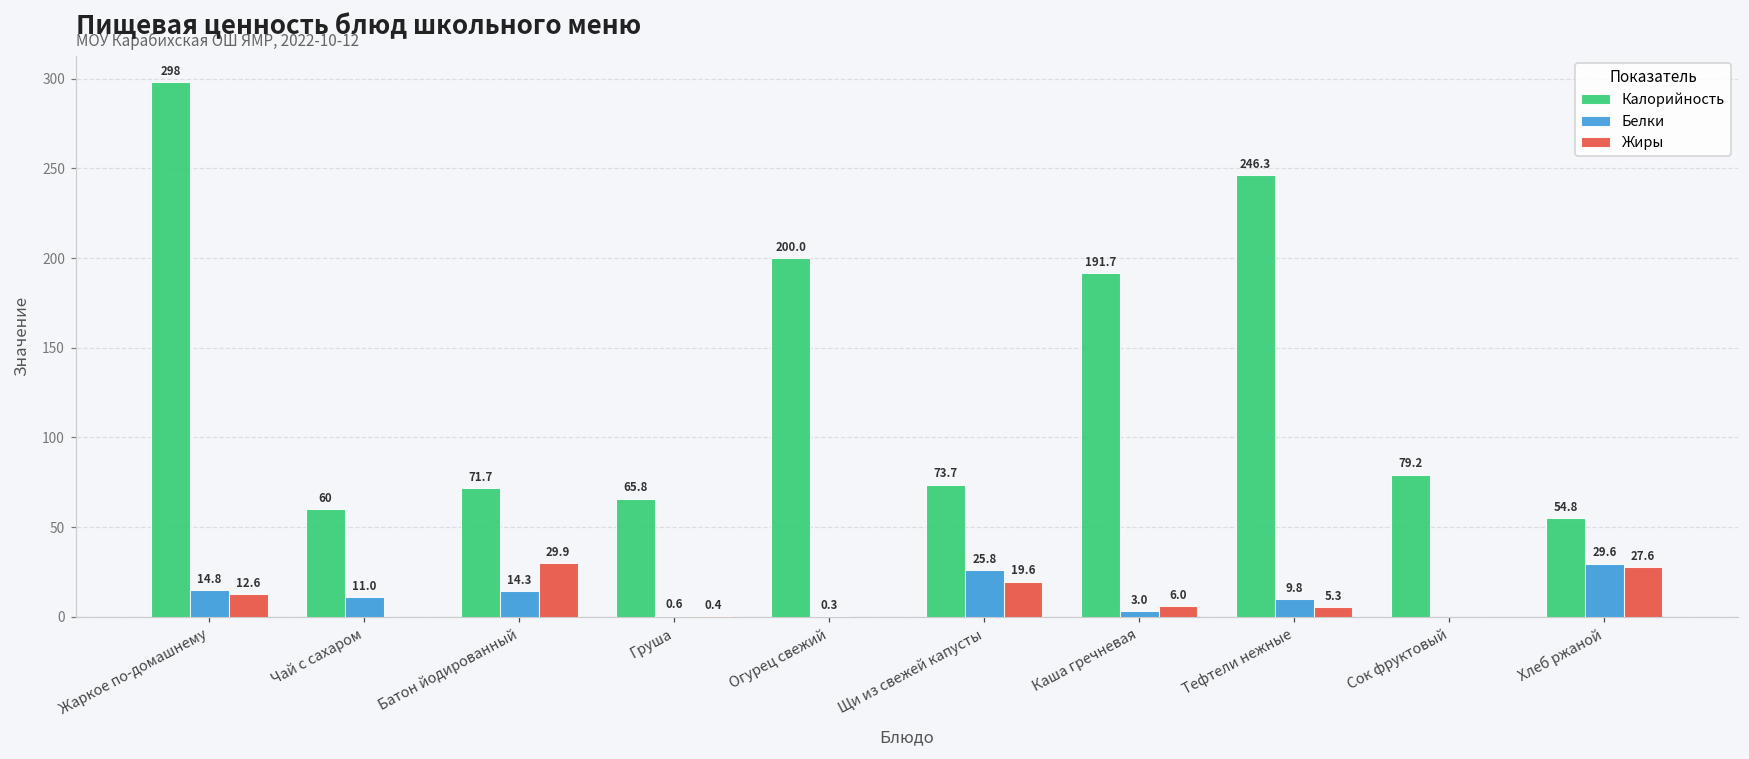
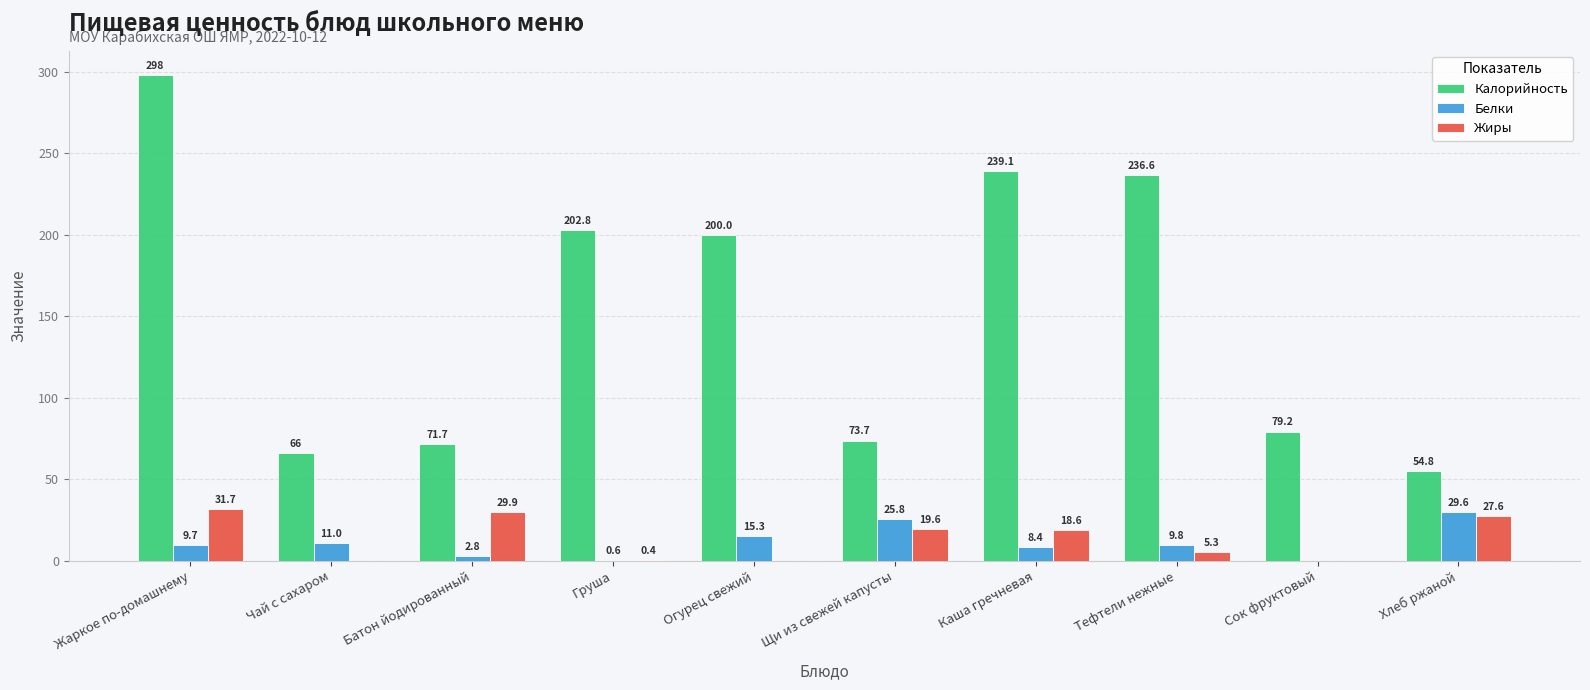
  {
    "Калорийность": {
      "Жаркое по-домашнему": 298,
-     "Чай с сахаром": 60,
+     "Чай с сахаром": 66,
      "Батон йодированный": 71.7,
-     "Груша": 65.8,
+     "Груша": 202.8,
      "Огурец свежий": 200.0,
      "Щи из свежей капусты": 73.7,
-     "Каша гречневая": 191.7,
-     "Тефтели нежные": 246.3,
+     "Каша гречневая": 239.1,
+     "Тефтели нежные": 236.6,
      "Сок фруктовый": 79.2,
      "Хлеб ржаной": 54.8
    },
    "Белки": {
-     "Жаркое по-домашнему": 14.8,
+     "Жаркое по-домашнему": 9.7,
      "Чай с сахаром": 11.0,
-     "Батон йодированный": 14.3,
+     "Батон йодированный": 2.8,
      "Груша": 0.6,
-     "Огурец свежий": 0.3,
+     "Огурец свежий": 15.3,
      "Щи из свежей капусты": 25.8,
-     "Каша гречневая": 3.0,
+     "Каша гречневая": 8.4,
      "Тефтели нежные": 9.8,
      "Хлеб ржаной": 29.6
    },
    "Жиры": {
-     "Жаркое по-домашнему": 12.6,
+     "Жаркое по-домашнему": 31.7,
      "Батон йодированный": 29.9,
      "Груша": 0.4,
      "Щи из свежей капусты": 19.6,
-     "Каша гречневая": 6.0,
+     "Каша гречневая": 18.6,
      "Тефтели нежные": 5.3,
      "Хлеб ржаной": 27.6
    }
  }
